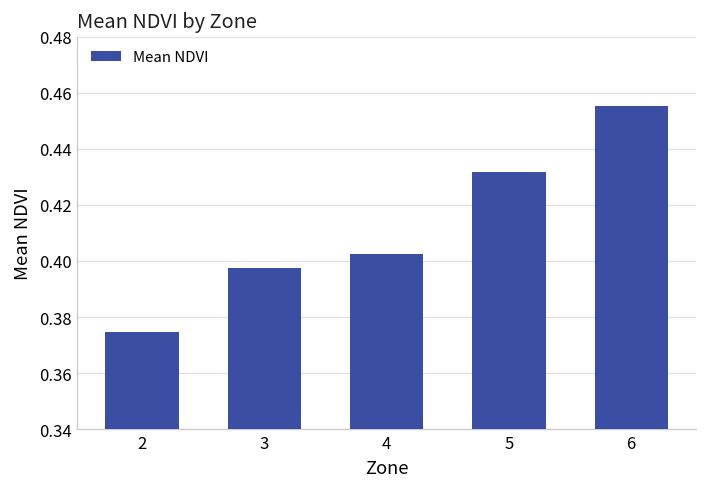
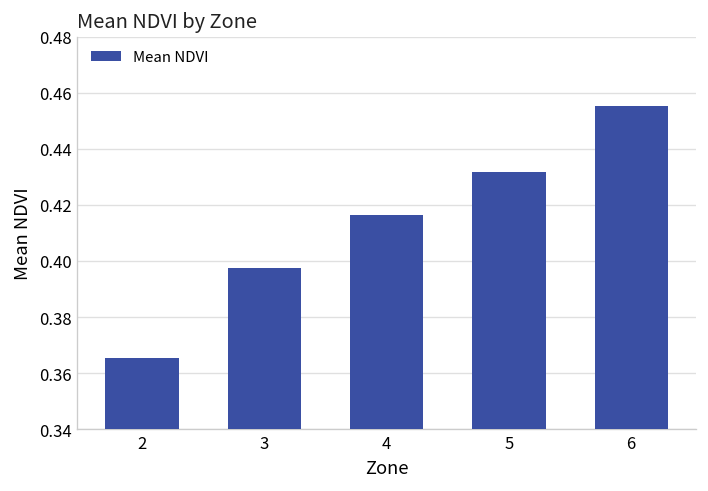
  {
-   "2": 0.375,
+   "2": 0.365,
    "3": 0.398,
-   "4": 0.402,
+   "4": 0.416,
    "5": 0.432,
    "6": 0.455
  }
